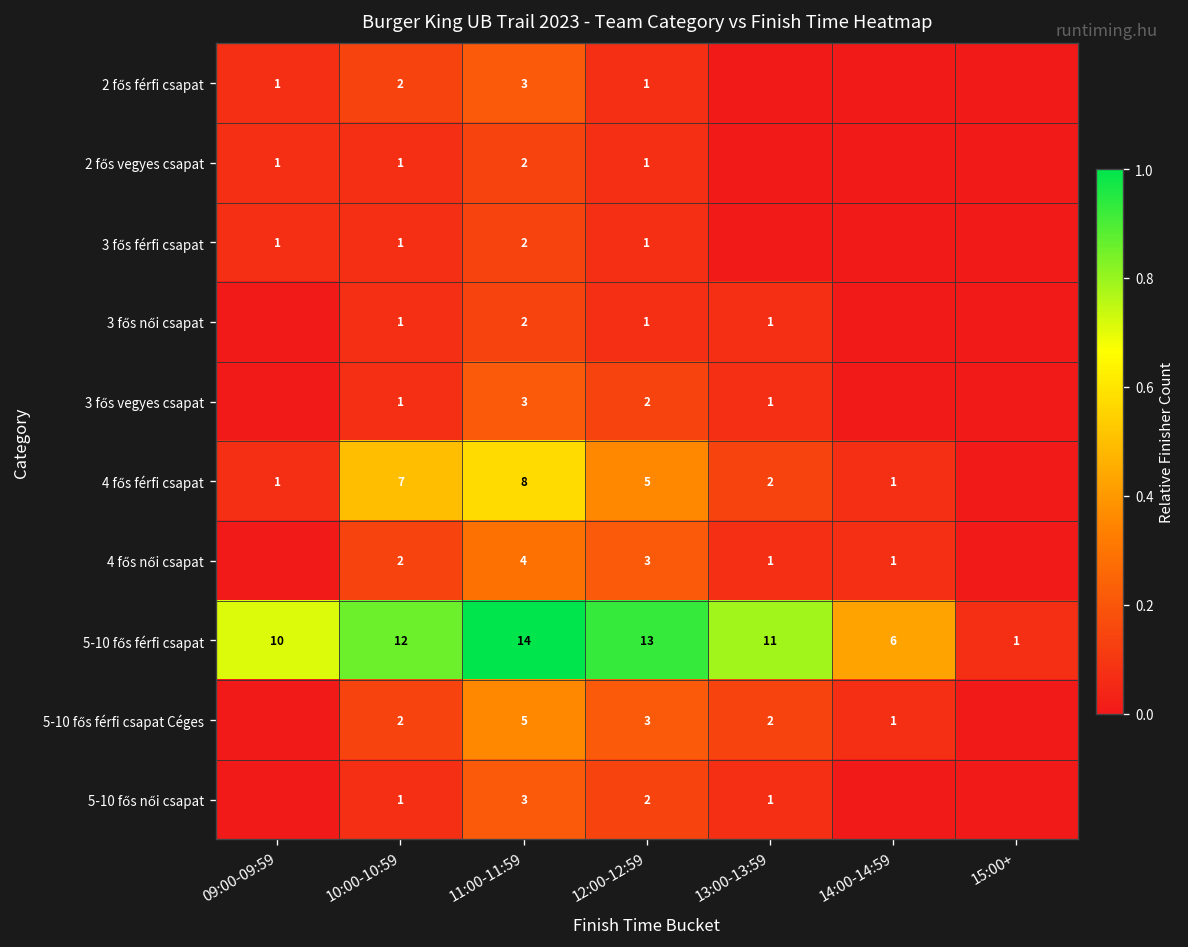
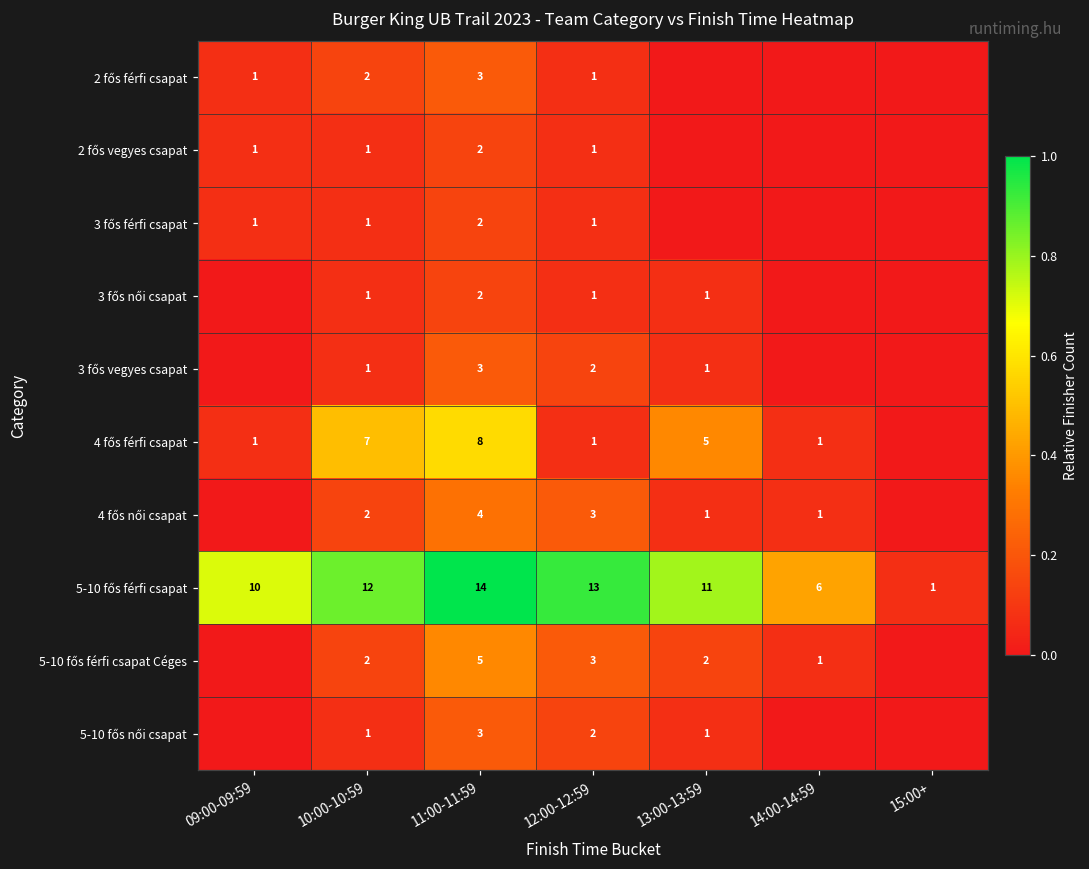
  {
    "2 fős férfi csapat": {
      "09:00-09:59": 1,
      "10:00-10:59": 2,
      "11:00-11:59": 3,
      "12:00-12:59": 1
    },
    "2 fős vegyes csapat": {
      "09:00-09:59": 1,
      "10:00-10:59": 1,
      "11:00-11:59": 2,
      "12:00-12:59": 1
    },
    "3 fős férfi csapat": {
      "09:00-09:59": 1,
      "10:00-10:59": 1,
      "11:00-11:59": 2,
      "12:00-12:59": 1
    },
    "3 fős női csapat": {
      "10:00-10:59": 1,
      "11:00-11:59": 2,
      "12:00-12:59": 1,
      "13:00-13:59": 1
    },
    "3 fős vegyes csapat": {
      "10:00-10:59": 1,
      "11:00-11:59": 3,
      "12:00-12:59": 2,
      "13:00-13:59": 1
    },
    "4 fős férfi csapat": {
      "09:00-09:59": 1,
      "10:00-10:59": 7,
      "11:00-11:59": 8,
-     "12:00-12:59": 5,
-     "13:00-13:59": 2,
+     "12:00-12:59": 1,
+     "13:00-13:59": 5,
      "14:00-14:59": 1
    },
    "4 fős női csapat": {
      "10:00-10:59": 2,
      "11:00-11:59": 4,
      "12:00-12:59": 3,
      "13:00-13:59": 1,
      "14:00-14:59": 1
    },
    "5-10 fős férfi csapat": {
      "09:00-09:59": 10,
      "10:00-10:59": 12,
      "11:00-11:59": 14,
      "12:00-12:59": 13,
      "13:00-13:59": 11,
      "14:00-14:59": 6,
      "15:00+": 1
    },
    "5-10 fős férfi csapat Céges": {
      "10:00-10:59": 2,
      "11:00-11:59": 5,
      "12:00-12:59": 3,
      "13:00-13:59": 2,
      "14:00-14:59": 1
    },
    "5-10 fős női csapat": {
      "10:00-10:59": 1,
      "11:00-11:59": 3,
      "12:00-12:59": 2,
      "13:00-13:59": 1
    }
  }
